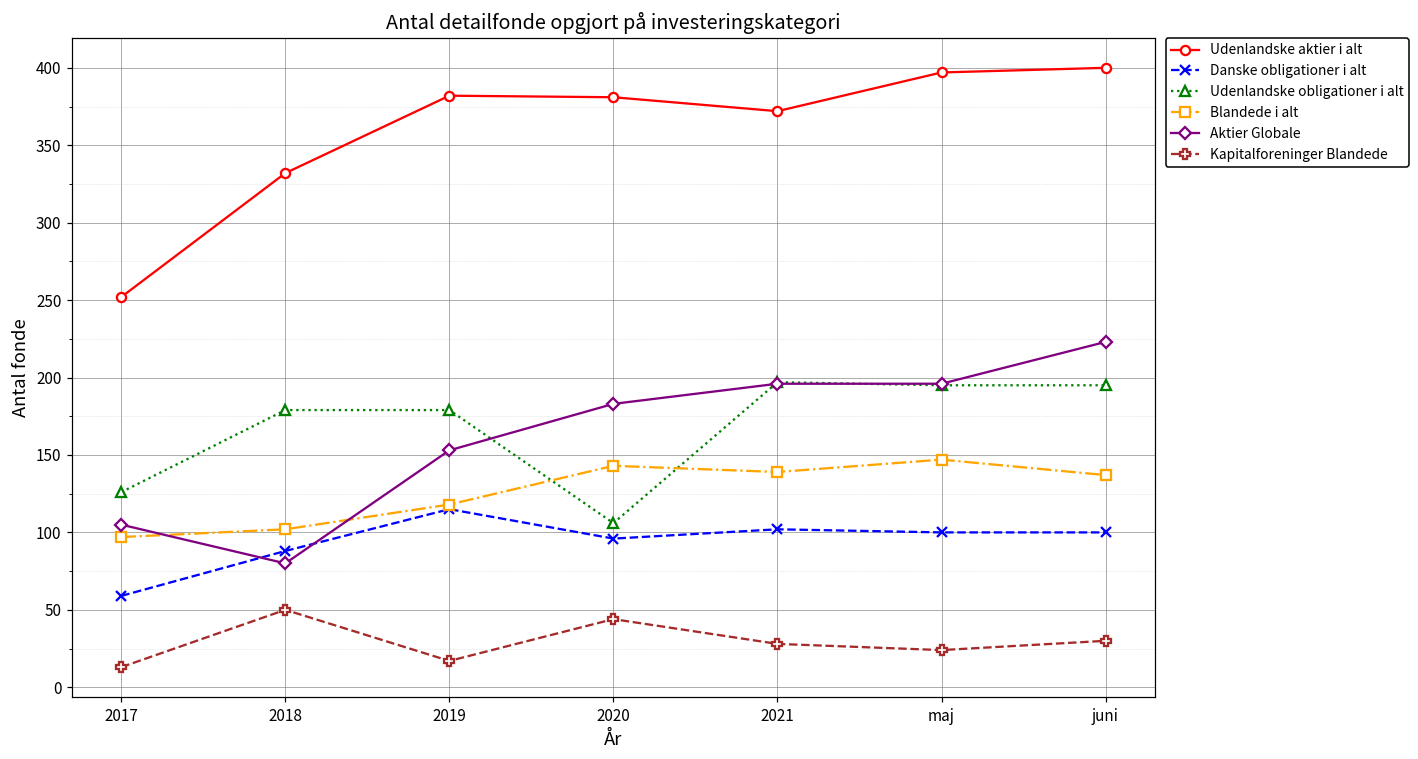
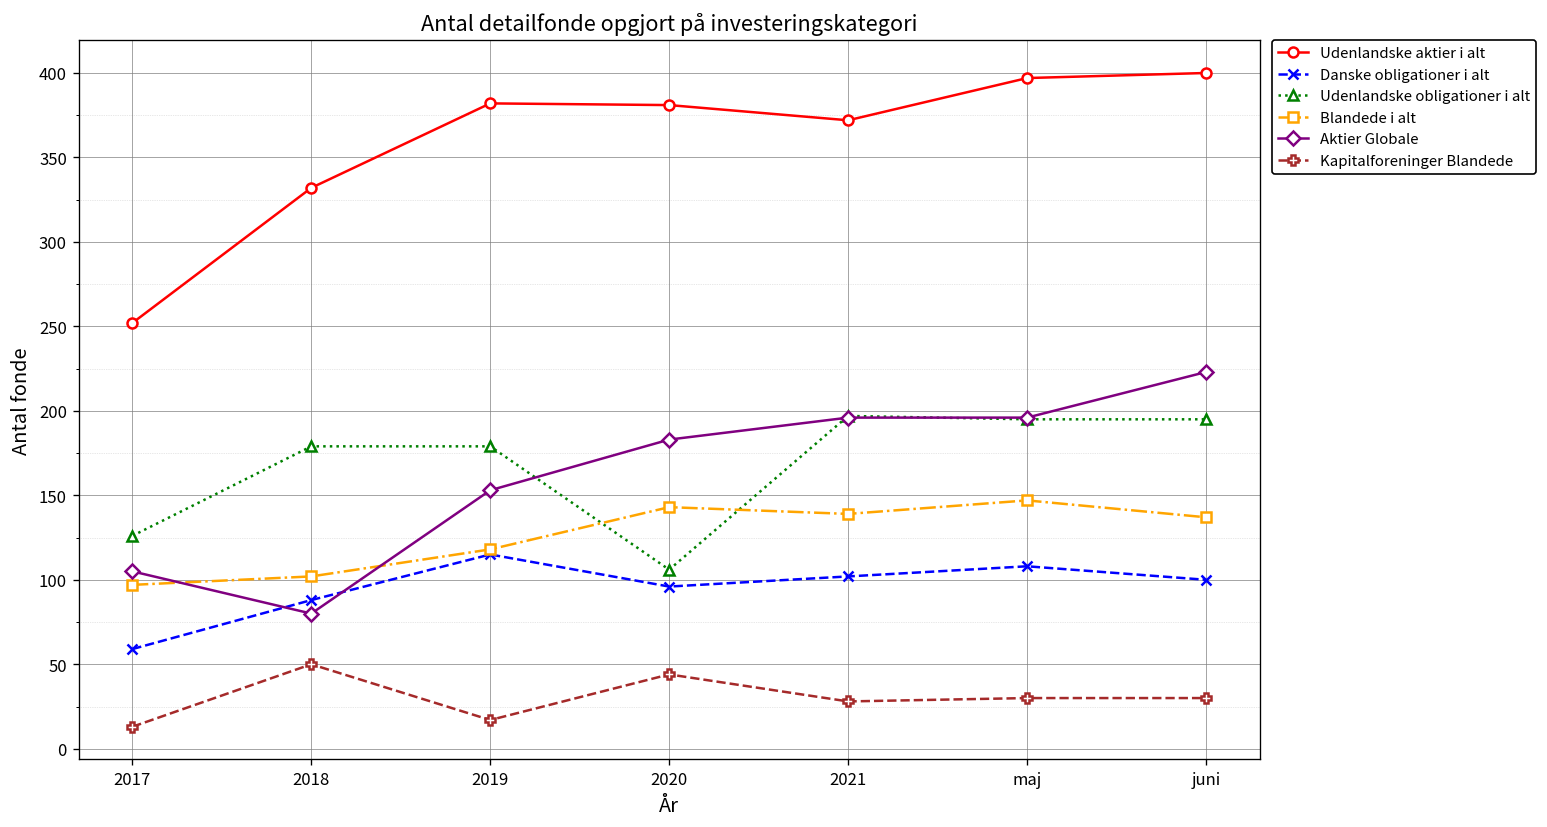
  {
    "Udenlandske aktier i alt": {
      "2017": 252,
      "2018": 332,
      "2019": 382,
      "2020": 381,
      "2021": 372,
      "maj": 397,
      "juni": 400
    },
    "Danske obligationer i alt": {
      "2017": 59,
      "2018": 88,
      "2019": 115,
      "2020": 96,
      "2021": 102,
-     "maj": 100,
+     "maj": 108,
      "juni": 100
    },
    "Udenlandske obligationer i alt": {
      "2017": 126,
      "2018": 179,
      "2019": 179,
      "2020": 106,
      "juni": 195
    },
    "Blandede i alt": {
      "2017": 97,
      "2018": 102,
      "2019": 118,
      "2020": 143,
      "2021": 139,
      "maj": 147,
      "juni": 137
    },
    "Aktier Globale": {
      "2017": 105,
      "2018": 80,
      "2019": 153,
      "2020": 183,
      "juni": 223
    },
    "Kapitalforeninger Blandede": {
      "2017": 13,
      "2018": 50,
      "2019": 17,
      "2020": 44,
      "2021": 28,
-     "maj": 24,
+     "maj": 30,
      "juni": 30
    }
  }
